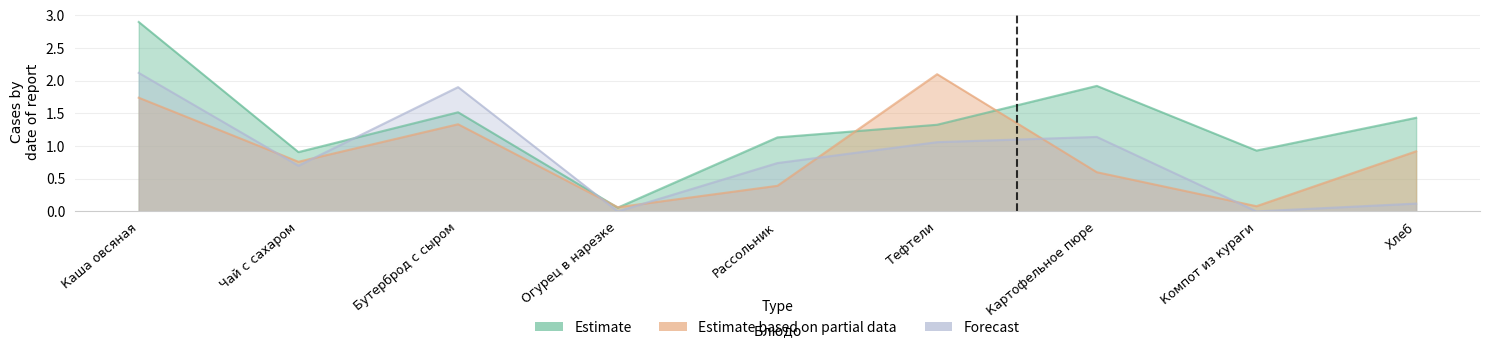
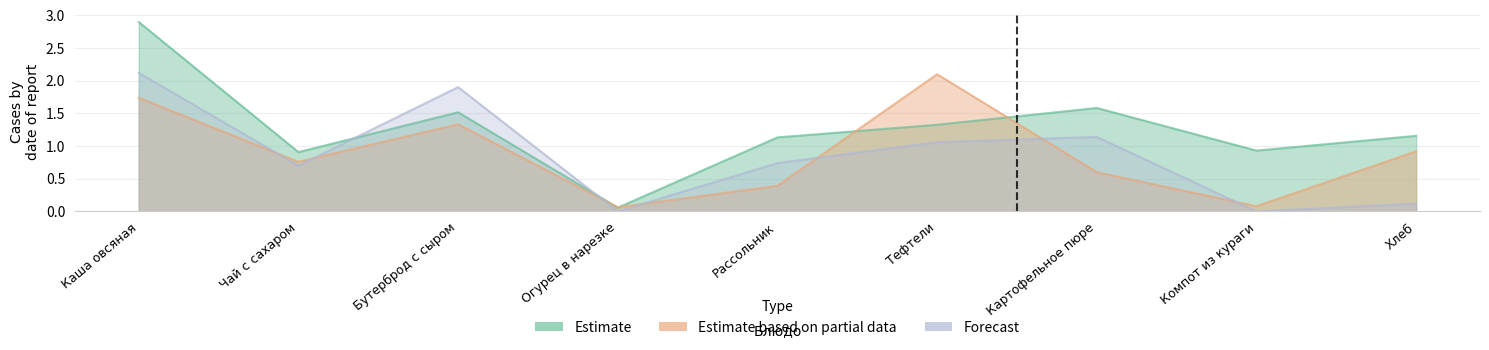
  {
    "Estimate": {
      "Каша овсяная": 2.9,
      "Чай с сахаром": 0.9,
      "Бутерброд с сыром": 1.5,
      "Рассольник": 1.1,
      "Тефтели": 1.3,
-     "Картофельное пюре": 1.9,
+     "Картофельное пюре": 1.6,
      "Компот из кураги": 0.9,
-     "Хлеб": 1.4
+     "Хлеб": 1.2
    },
    "Estimate based on partial data": {
      "Каша овсяная": 1.7,
      "Чай с сахаром": 0.8,
      "Бутерброд с сыром": 1.3,
      "Рассольник": 0.4,
      "Тефтели": 2.1,
      "Картофельное пюре": 0.6,
      "Компот из кураги": 0.1,
      "Хлеб": 0.9
    },
    "Forecast": {
      "Каша овсяная": 2.1,
      "Чай с сахаром": 0.7,
      "Бутерброд с сыром": 1.9,
      "Огурец в нарезке": 0.0,
      "Рассольник": 0.7,
      "Тефтели": 1.1,
      "Картофельное пюре": 1.1,
      "Компот из кураги": 0.0,
      "Хлеб": 0.1
    }
  }
